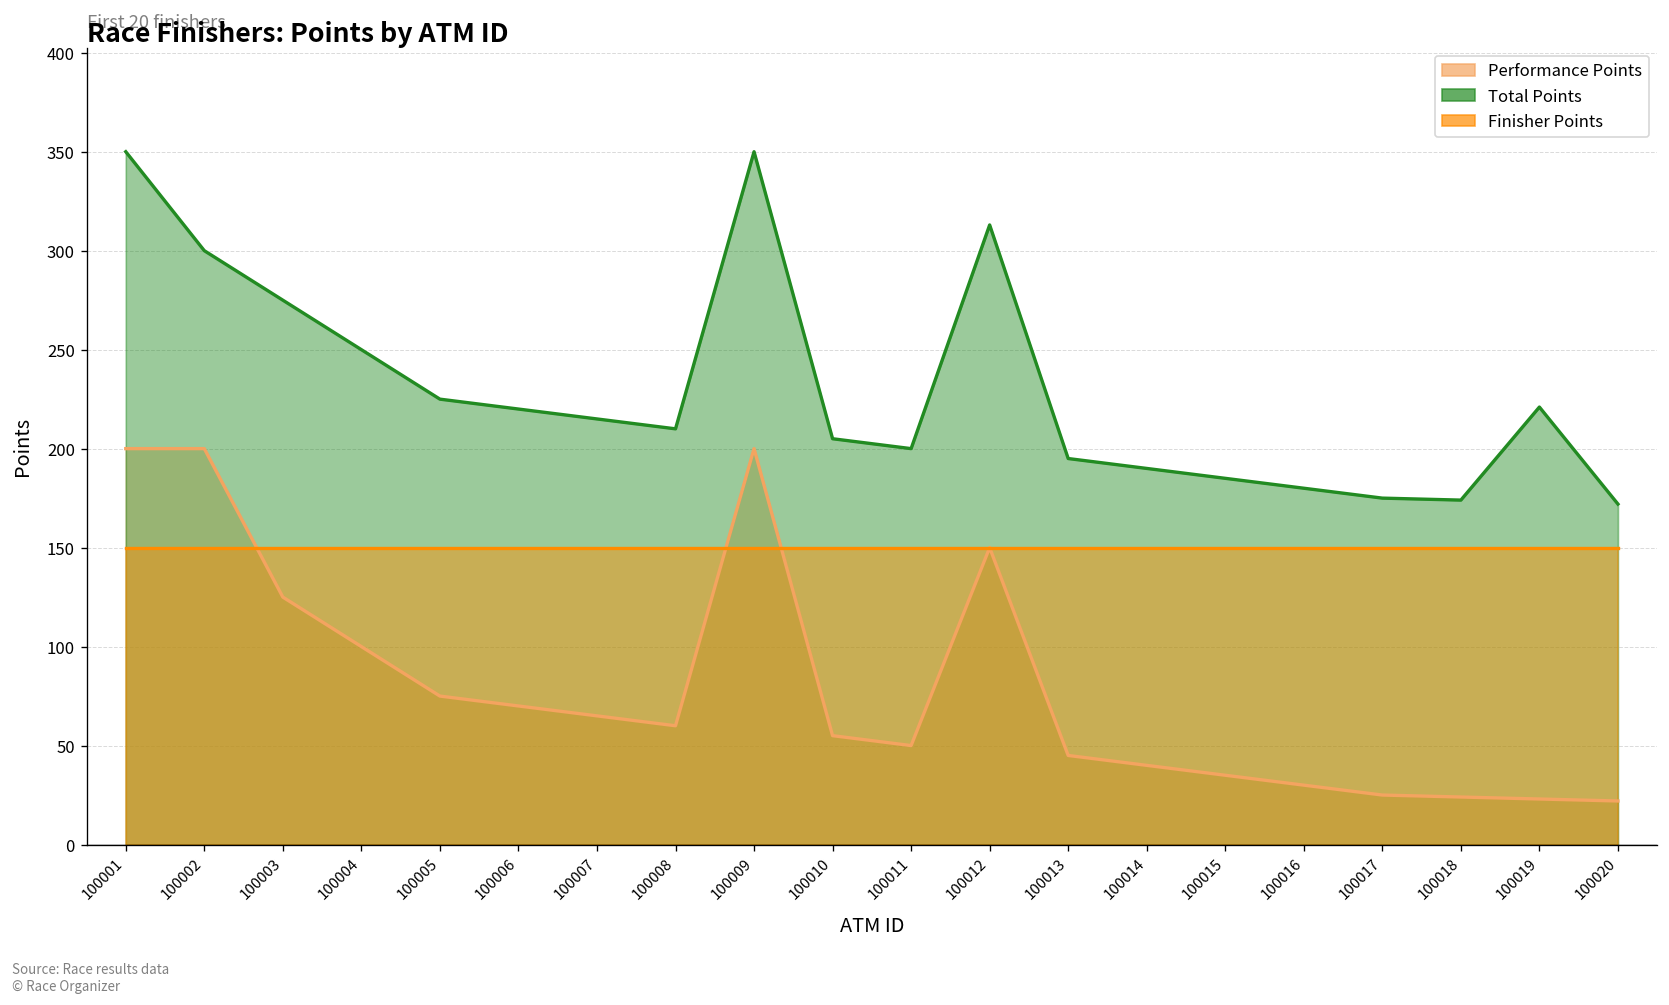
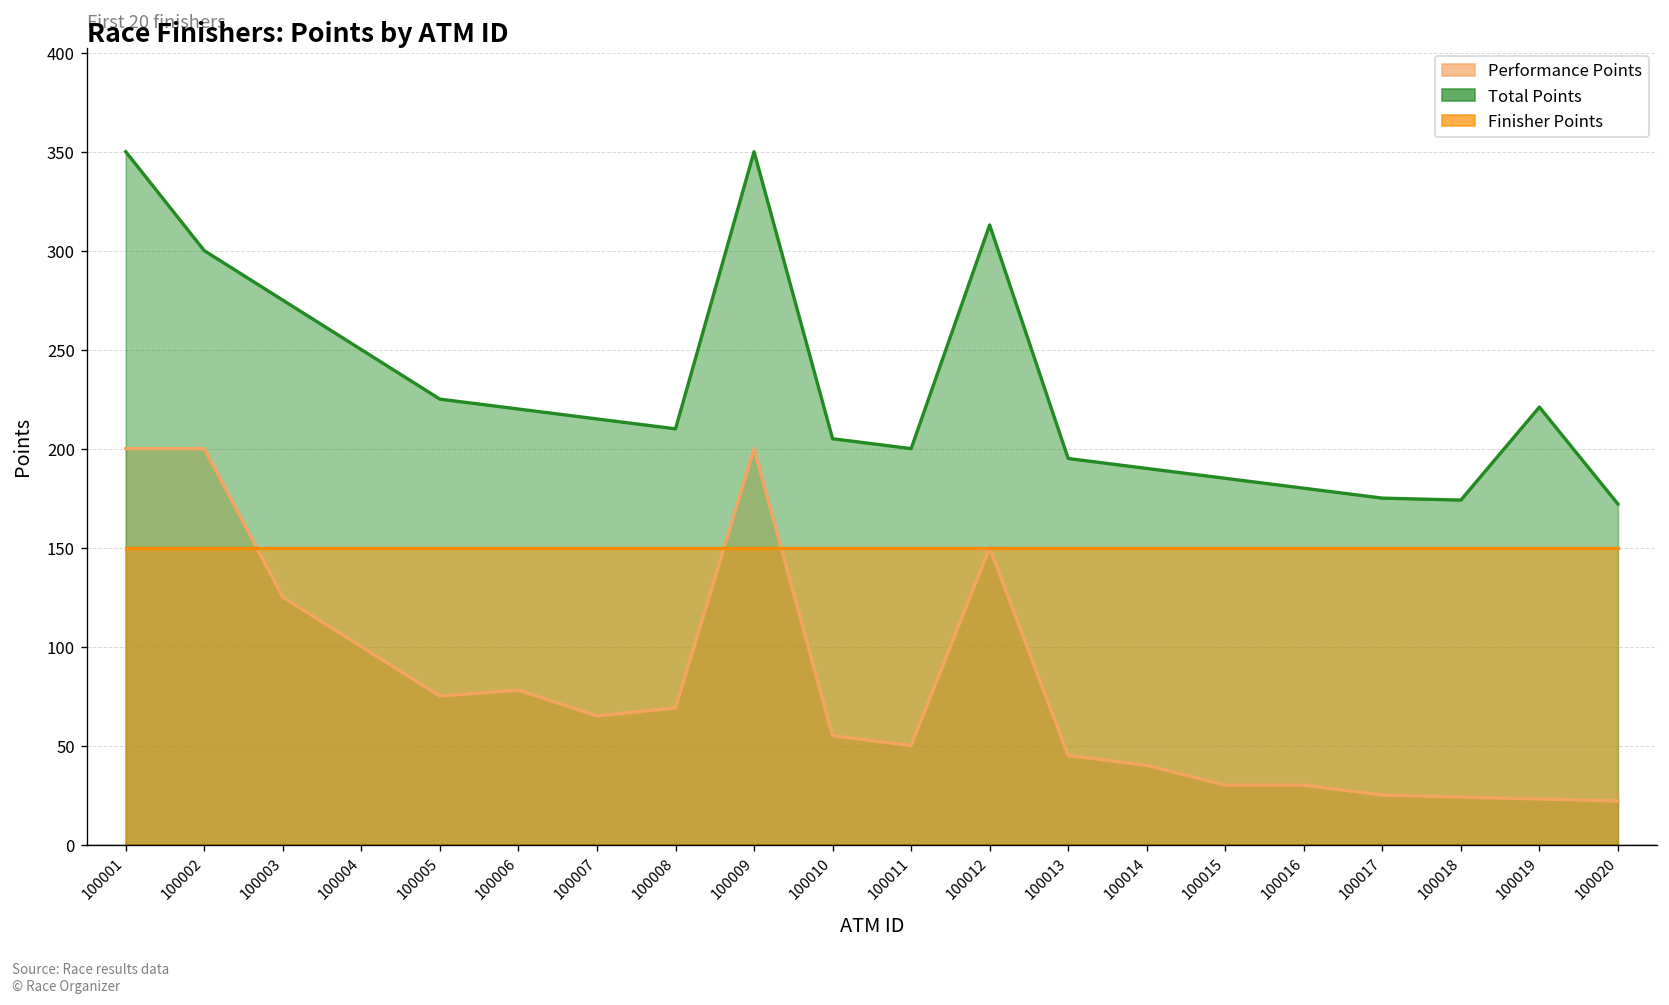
  {
    "Performance Points": {
      "100001": 200,
      "100002": 200,
      "100003": 125,
      "100004": 100,
      "100005": 75,
-     "100006": 70,
+     "100006": 78,
      "100007": 65,
-     "100008": 60,
+     "100008": 69,
      "100009": 200,
      "100010": 55,
      "100011": 50,
      "100013": 45,
      "100014": 40,
-     "100015": 35,
+     "100015": 30,
      "100016": 30,
      "100017": 25,
      "100018": 24,
      "100019": 23,
      "100020": 22
    },
    "Total Points": {
      "100001": 350,
      "100002": 300,
      "100003": 275,
      "100004": 250,
      "100005": 225,
      "100006": 220,
      "100007": 215,
      "100008": 210,
      "100009": 350,
      "100010": 205,
      "100011": 200,
      "100012": 313,
      "100013": 195,
      "100014": 190,
      "100015": 185,
      "100016": 180,
      "100017": 175,
      "100018": 174,
      "100019": 221,
      "100020": 172
    },
    "Finisher Points": {
      "100001": 150,
      "100002": 150,
      "100003": 150,
      "100004": 150,
      "100005": 150,
      "100006": 150,
      "100007": 150,
      "100008": 150,
      "100009": 150,
      "100010": 150,
      "100011": 150,
      "100013": 150,
      "100014": 150,
      "100015": 150,
      "100016": 150,
      "100017": 150,
      "100018": 150,
      "100019": 150,
      "100020": 150
    }
  }
